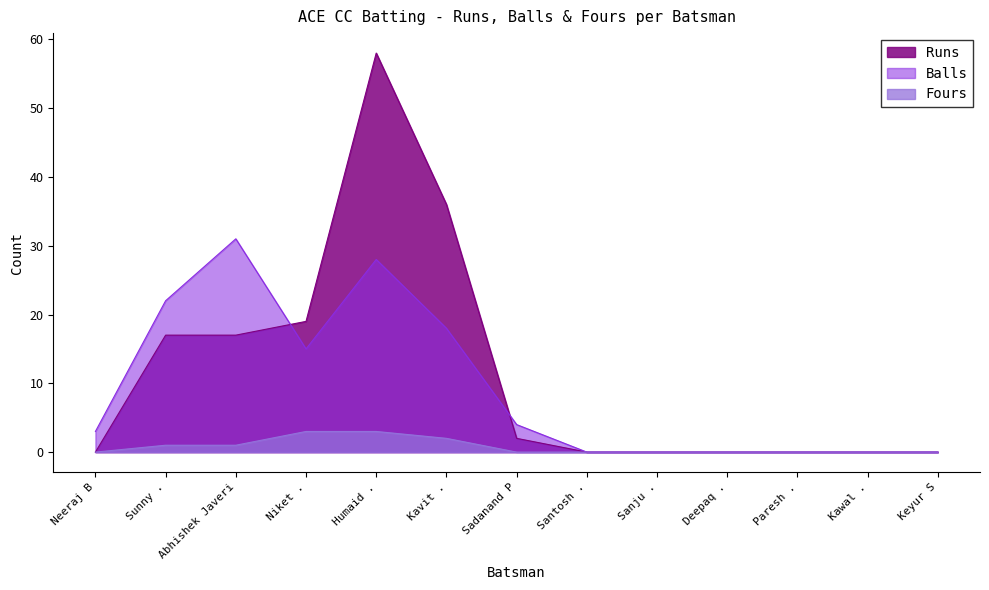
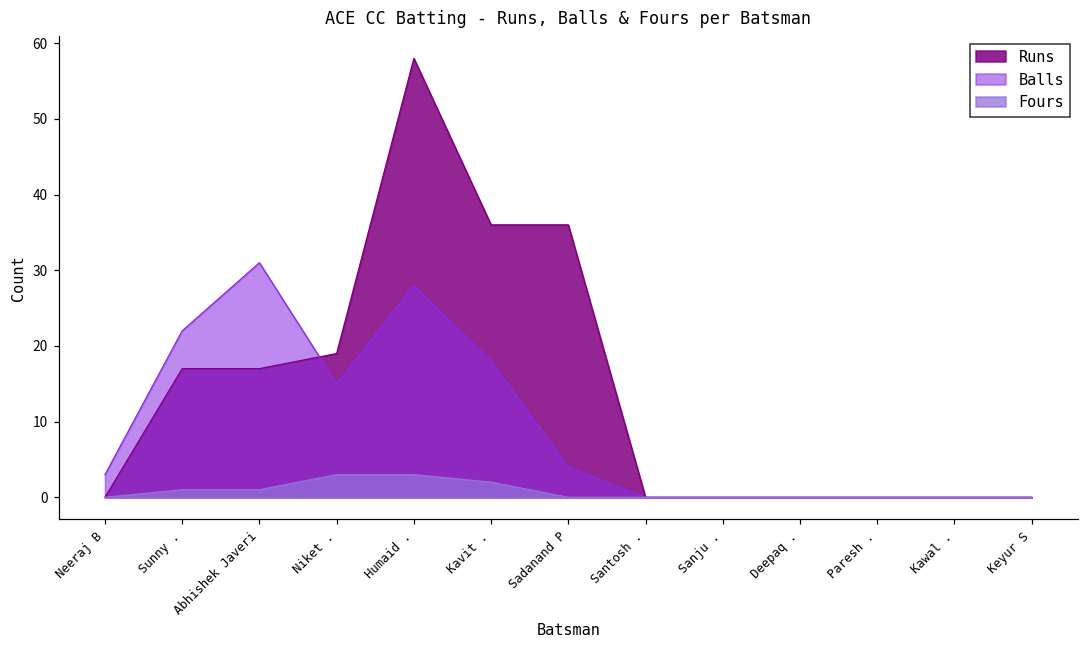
  {
    "Runs": {
      "Sunny .": 17,
      "Abhishek Javeri": 17,
      "Niket .": 19,
      "Humaid .": 58,
      "Kavit .": 36,
-     "Sadanand P": 2
+     "Sadanand P": 36
    }
  }
